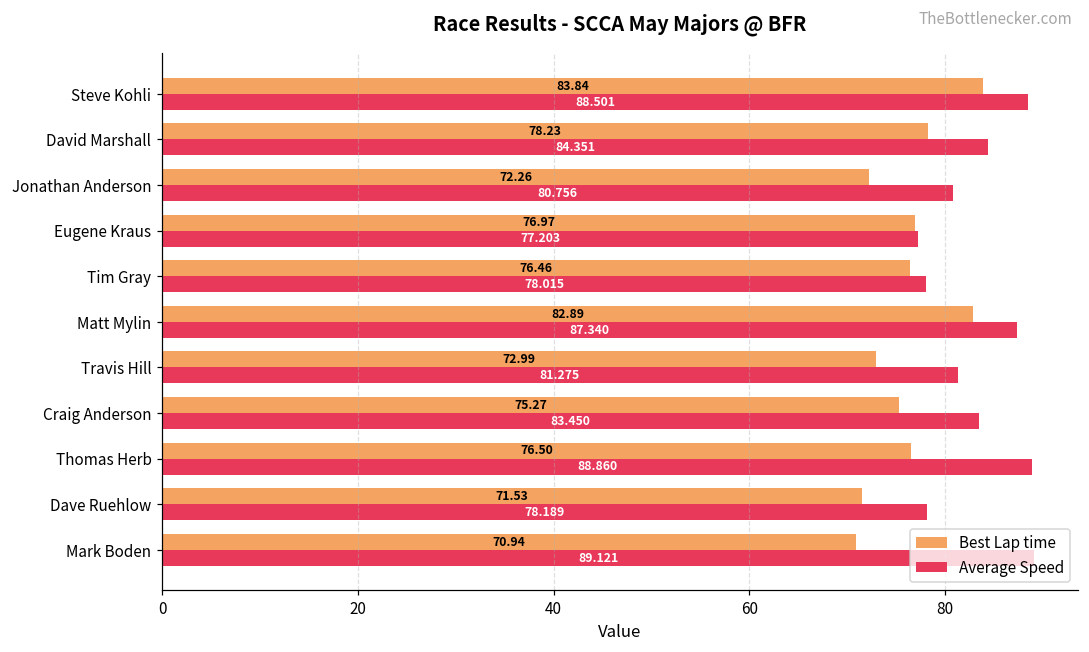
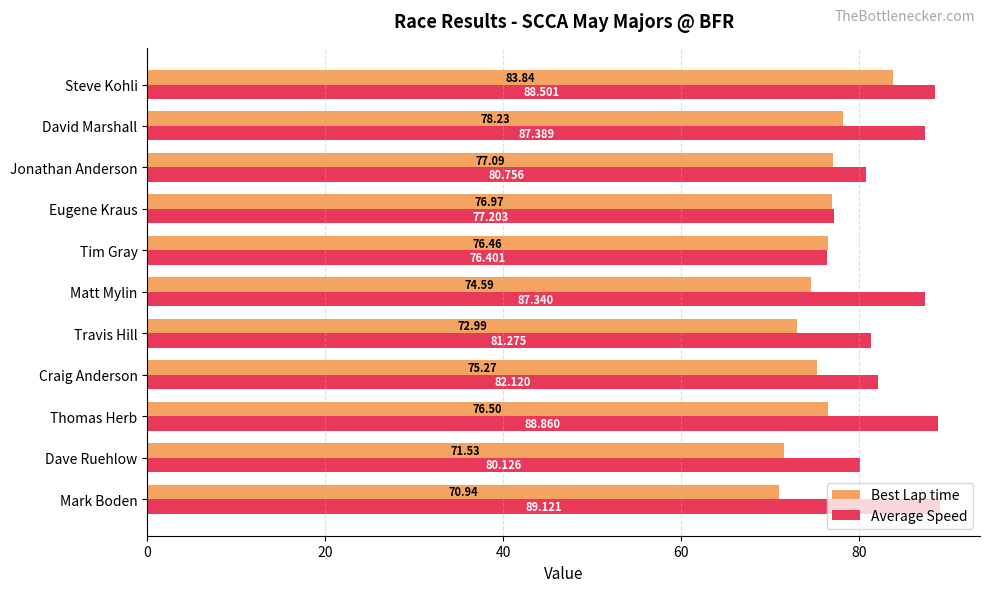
  {
    "Best Lap time": {
      "Steve Kohli": 83.84,
      "David Marshall": 78.23,
-     "Jonathan Anderson": 72.26,
+     "Jonathan Anderson": 77.09,
      "Eugene Kraus": 76.97,
      "Tim Gray": 76.46,
-     "Matt Mylin": 82.89,
+     "Matt Mylin": 74.59,
      "Travis Hill": 72.99,
      "Craig Anderson": 75.27,
      "Thomas Herb": 76.50,
      "Dave Ruehlow": 71.53,
      "Mark Boden": 70.94
    },
    "Average Speed": {
      "Steve Kohli": 88.501,
-     "David Marshall": 84.351,
+     "David Marshall": 87.389,
      "Jonathan Anderson": 80.756,
      "Eugene Kraus": 77.203,
-     "Tim Gray": 78.015,
+     "Tim Gray": 76.401,
      "Matt Mylin": 87.340,
      "Travis Hill": 81.275,
-     "Craig Anderson": 83.450,
+     "Craig Anderson": 82.120,
      "Thomas Herb": 88.860,
-     "Dave Ruehlow": 78.189
+     "Dave Ruehlow": 80.126
    }
  }
